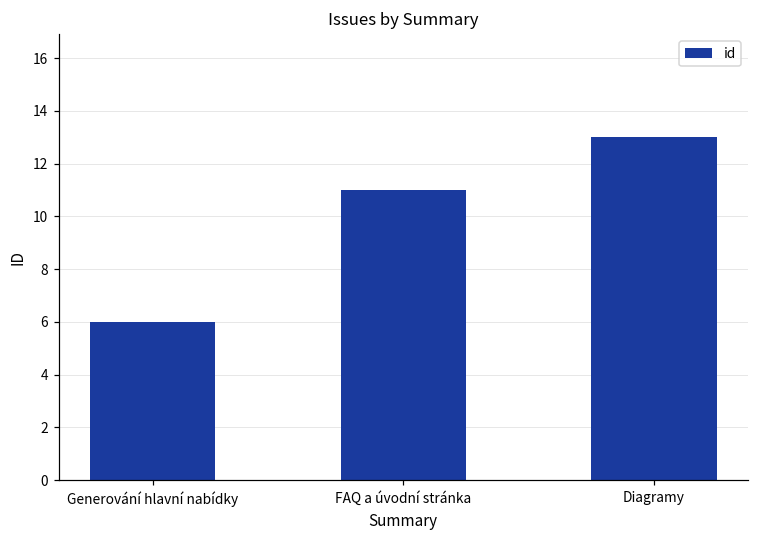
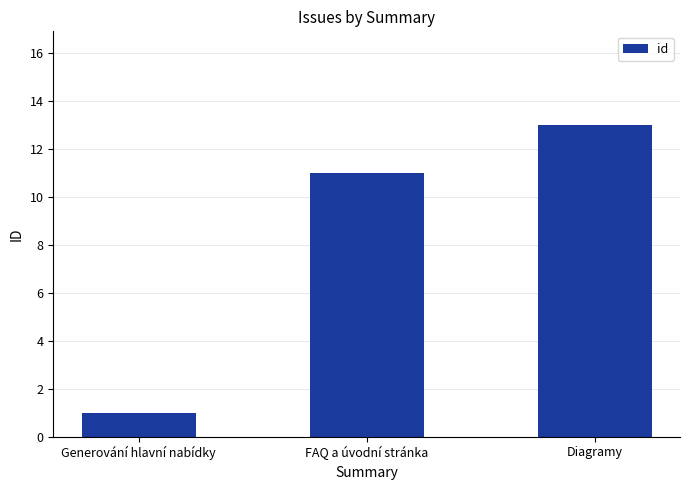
  {
-   "Generování hlavní nabídky": 6,
+   "Generování hlavní nabídky": 1,
    "FAQ a úvodní stránka": 11,
    "Diagramy": 13
  }
